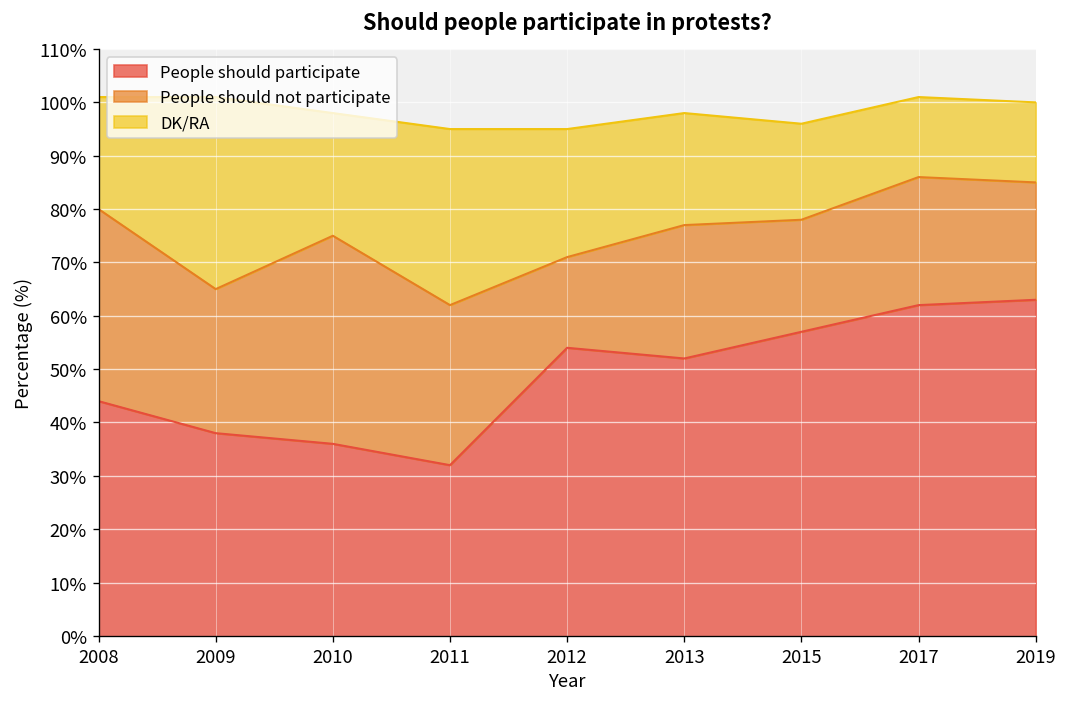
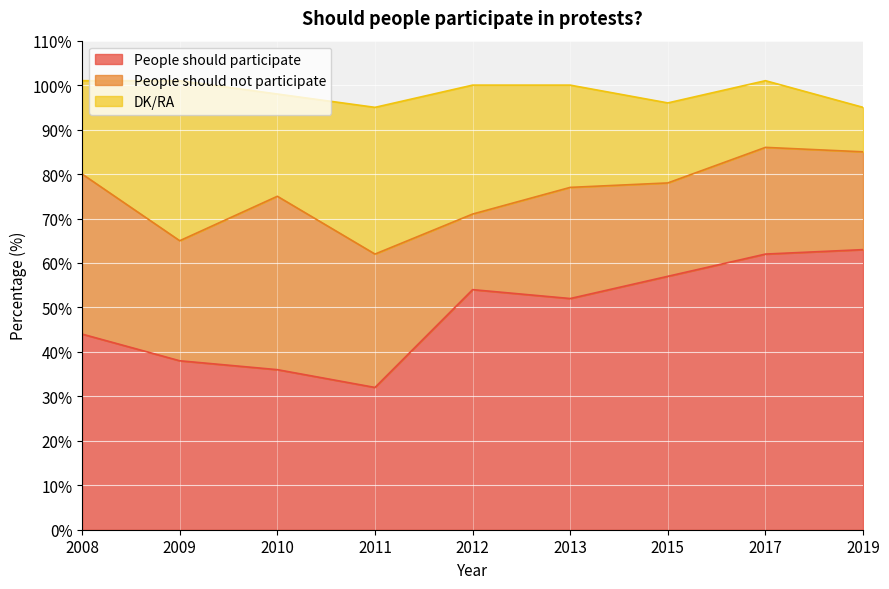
  {
    "DK/RA": {
      "2008": "21%",
      "2011": "33%",
-     "2012": "24%",
-     "2013": "21%",
+     "2012": "29%",
+     "2013": "23%",
      "2015": "18%",
      "2017": "15%",
-     "2019": "15%"
+     "2019": "10%"
    }
  }
